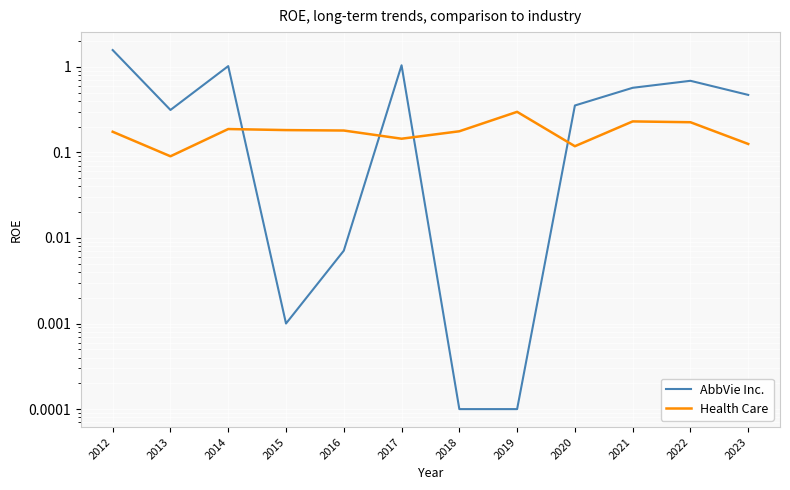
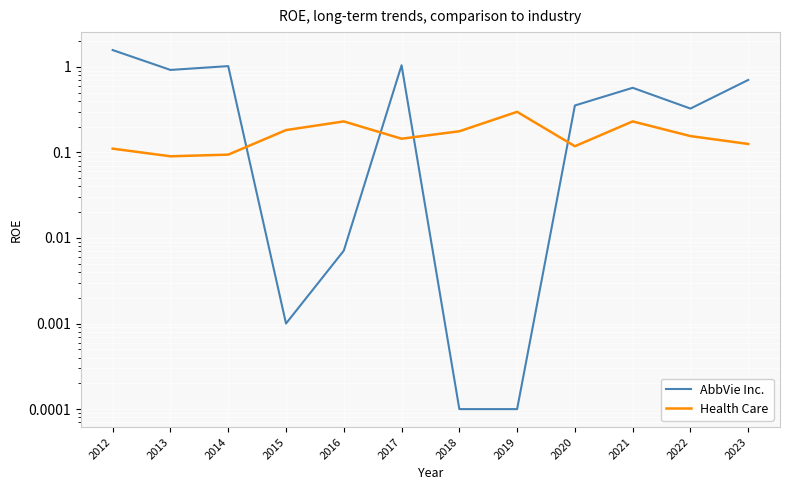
  {
    "AbbVie Inc.": {
      "2012": 1.6,
-     "2013": 0.31,
+     "2013": 0.9,
      "2014": 1.0,
      "2015": 0.0010,
      "2016": 0.007,
      "2017": 1.0,
      "2018": 0.00010,
      "2019": 0.00010,
      "2020": 0.35,
      "2021": 0.6,
-     "2022": 0.7,
-     "2023": 0.5
+     "2022": 0.33,
+     "2023": 0.7
    },
    "Health Care": {
-     "2012": 0.17,
+     "2012": 0.11,
      "2013": 0.09,
-     "2014": 0.19,
+     "2014": 0.09,
      "2015": 0.18,
-     "2016": 0.18,
+     "2016": 0.23,
      "2017": 0.14,
      "2018": 0.18,
      "2019": 0.30,
      "2020": 0.12,
      "2021": 0.23,
-     "2022": 0.23,
+     "2022": 0.16,
      "2023": 0.13
    }
  }
